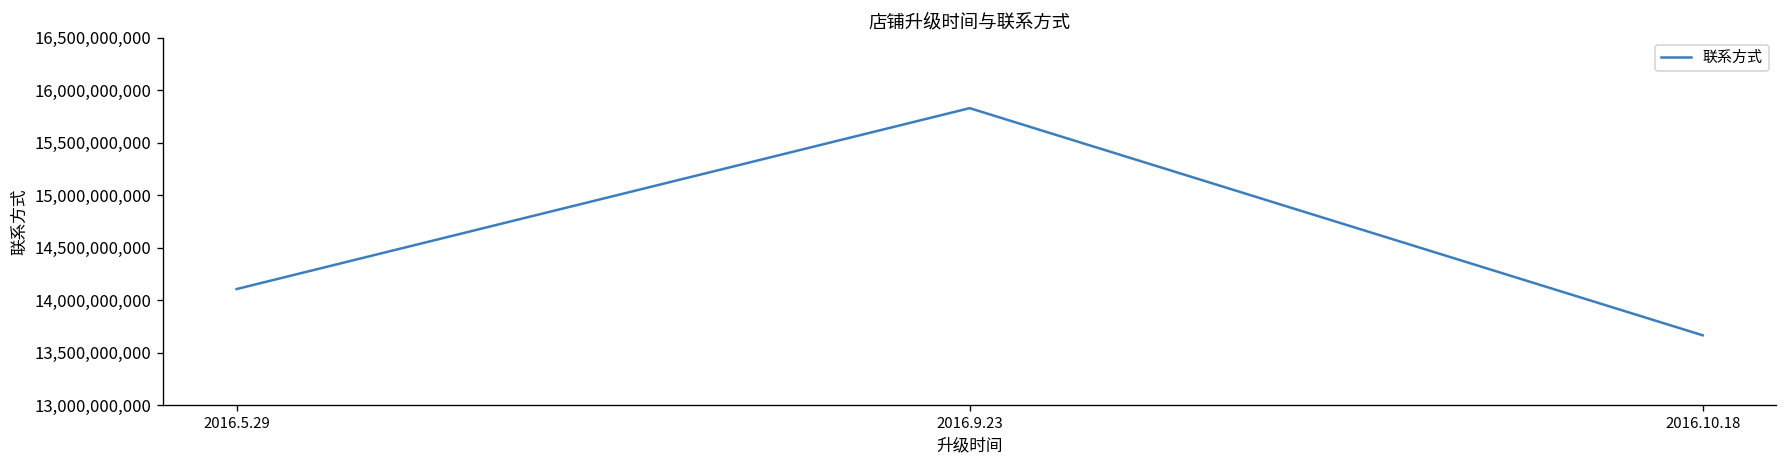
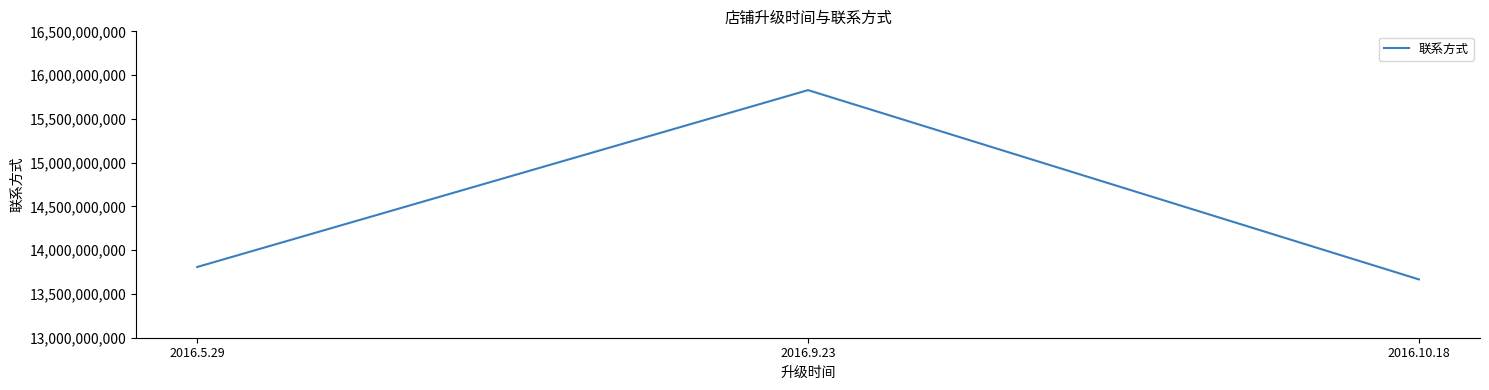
  {
-   "2016.5.29": "14,100,000,000",
+   "2016.5.29": "13,800,000,000",
    "2016.9.23": "15,800,000,000",
    "2016.10.18": "13,700,000,000"
  }
